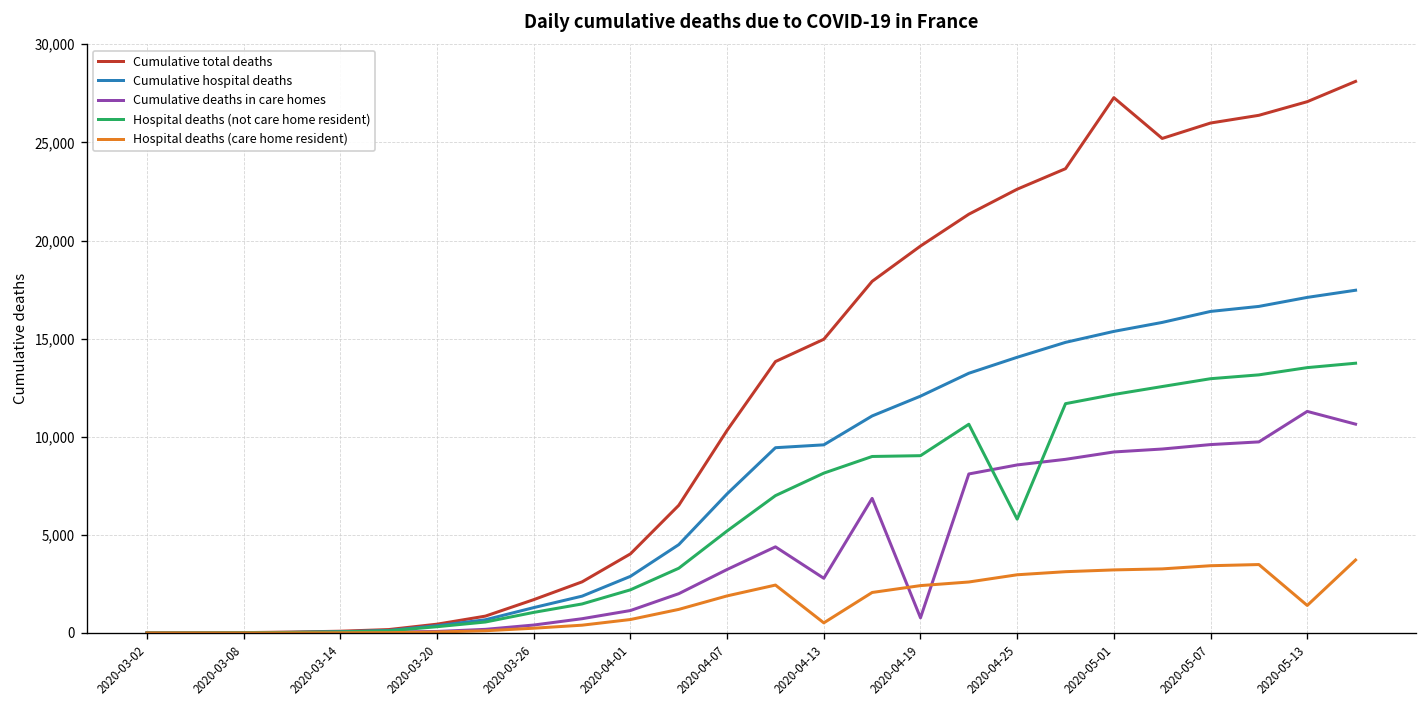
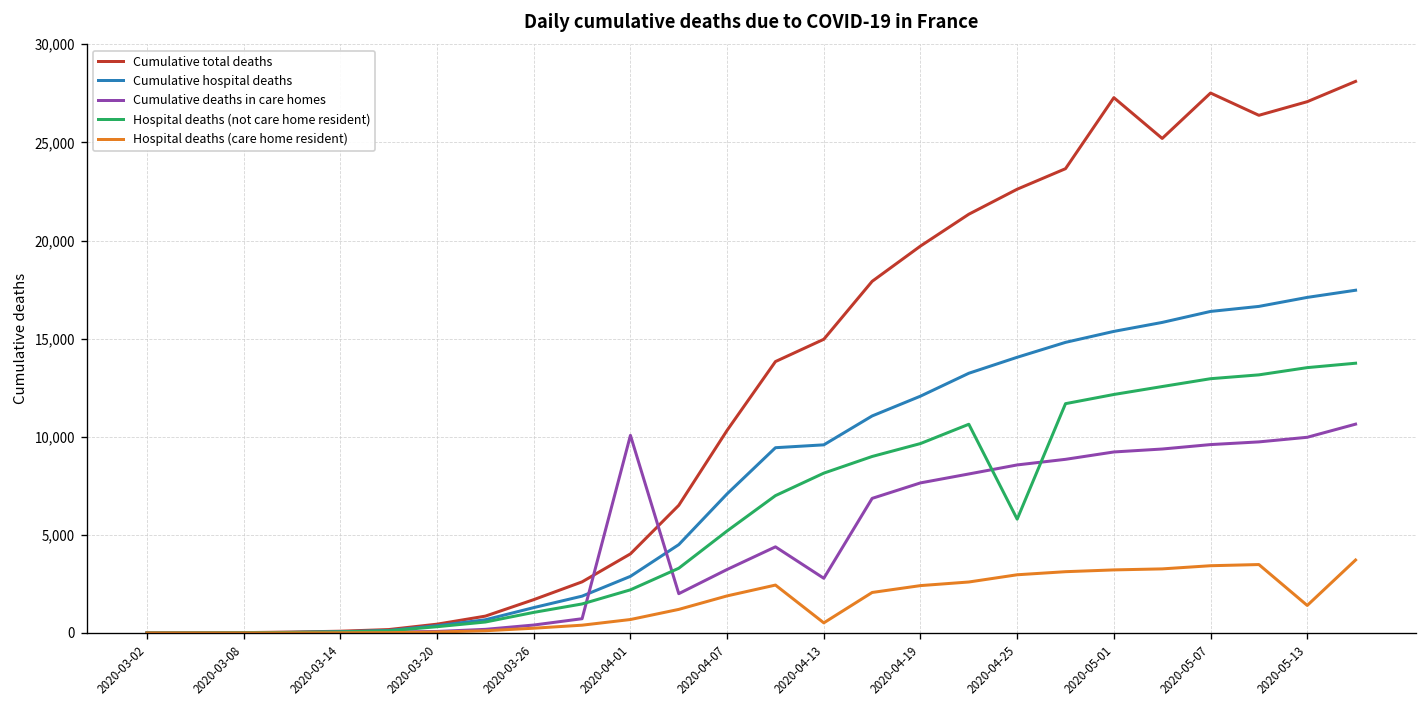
  {
    "Cumulative total deaths": {
      "2020-03-26": "1,700",
      "2020-04-01": "4,000",
      "2020-04-07": "10,300",
      "2020-04-13": "15,000",
      "2020-04-19": "19,700",
      "2020-04-25": "22,600",
      "2020-05-01": "27,300",
-     "2020-05-07": "26,000",
+     "2020-05-07": "27,500",
      "2020-05-13": "27,100"
    },
    "Cumulative hospital deaths": {
      "2020-03-26": "1,300",
      "2020-04-01": "2,900",
      "2020-04-07": "7,100",
      "2020-04-13": "9,600",
      "2020-04-19": "12,100",
      "2020-04-25": "14,100",
      "2020-05-01": "15,400",
      "2020-05-07": "16,400",
      "2020-05-13": "17,100"
    },
    "Cumulative deaths in care homes": {
      "2020-03-26": "400",
-     "2020-04-01": "1,100",
+     "2020-04-01": "10,100",
      "2020-04-07": "3,200",
      "2020-04-13": "2,800",
-     "2020-04-19": "800",
+     "2020-04-19": "7,600",
      "2020-04-25": "8,600",
      "2020-05-01": "9,200",
      "2020-05-07": "9,600",
-     "2020-05-13": "11,300"
+     "2020-05-13": "10,000"
    },
    "Hospital deaths (not care home resident)": {
      "2020-03-26": "1,100",
      "2020-04-01": "2,200",
      "2020-04-07": "5,200",
      "2020-04-13": "8,100",
-     "2020-04-19": "9,000",
+     "2020-04-19": "9,700",
      "2020-04-25": "5,800",
      "2020-05-01": "12,200",
      "2020-05-07": "13,000",
      "2020-05-13": "13,500"
    },
    "Hospital deaths (care home resident)": {
      "2020-03-26": "200",
      "2020-04-01": "700",
      "2020-04-07": "1,900",
      "2020-04-13": "500",
      "2020-04-19": "2,400",
      "2020-04-25": "3,000",
      "2020-05-01": "3,200",
      "2020-05-07": "3,400",
      "2020-05-13": "1,400"
    }
  }
